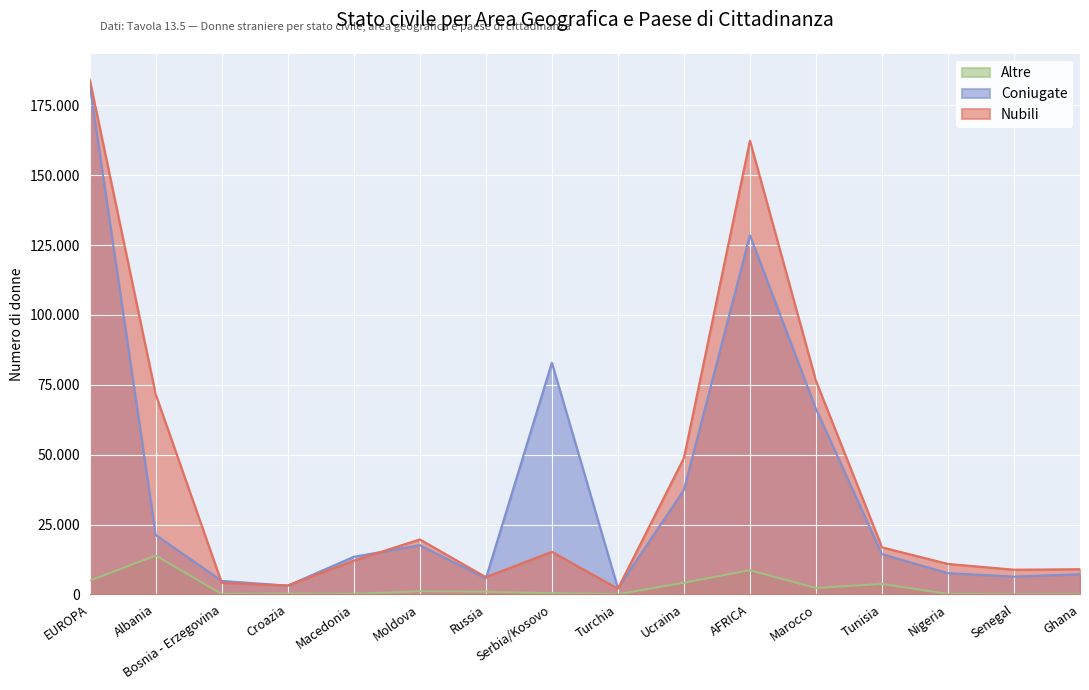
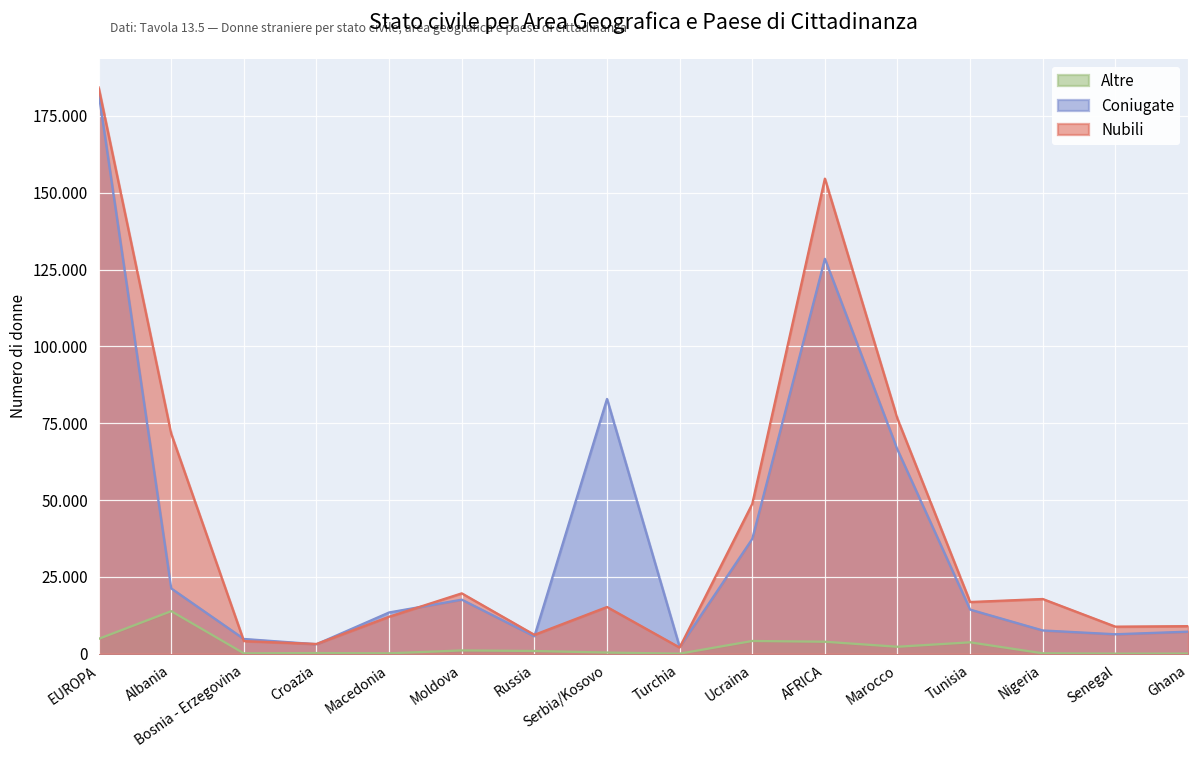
  {
    "Altre": {
      "EUROPA": 5,
      "Albania": 14,
      "Bosnia - Erzegovina": 0,
      "Croazia": 0,
      "Macedonia": 0,
      "Moldova": 1,
      "Russia": 1,
      "Serbia/Kosovo": 0,
      "Turchia": 0,
      "Ucraina": 4,
-     "AFRICA": 9,
+     "AFRICA": 4,
      "Marocco": 2,
      "Tunisia": 4,
      "Nigeria": 0,
      "Senegal": 0,
      "Ghana": 0
    },
    "Coniugate": {
      "EUROPA": 182,
      "Albania": 21,
      "Macedonia": 13,
      "Moldova": 18,
      "Serbia/Kosovo": 83,
      "Ucraina": 37,
      "AFRICA": 128,
      "Marocco": 66,
      "Tunisia": 14,
      "Nigeria": 8,
      "Senegal": 6,
      "Ghana": 7
    },
    "Nubili": {
      "EUROPA": 184,
      "Albania": 72,
      "Macedonia": 12,
      "Moldova": 20,
      "Serbia/Kosovo": 15,
      "Ucraina": 49,
-     "AFRICA": 162,
+     "AFRICA": 155,
      "Marocco": 76,
      "Tunisia": 17,
-     "Nigeria": 11,
+     "Nigeria": 18,
      "Senegal": 9,
      "Ghana": 9
    }
  }
